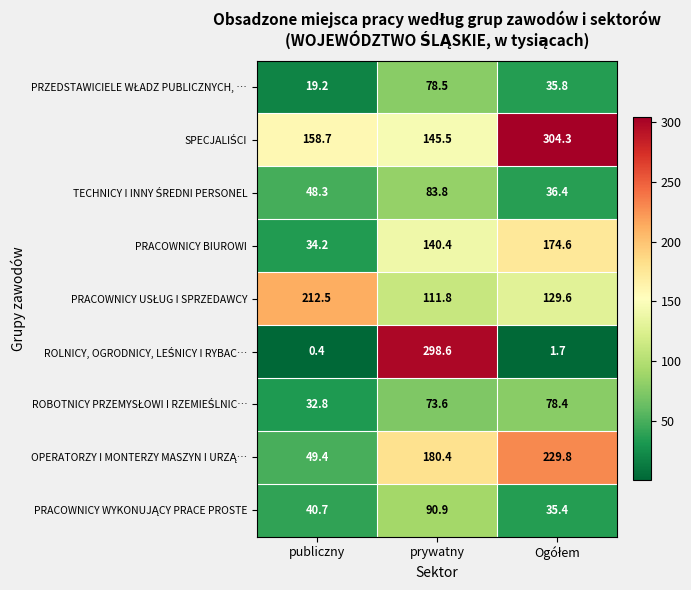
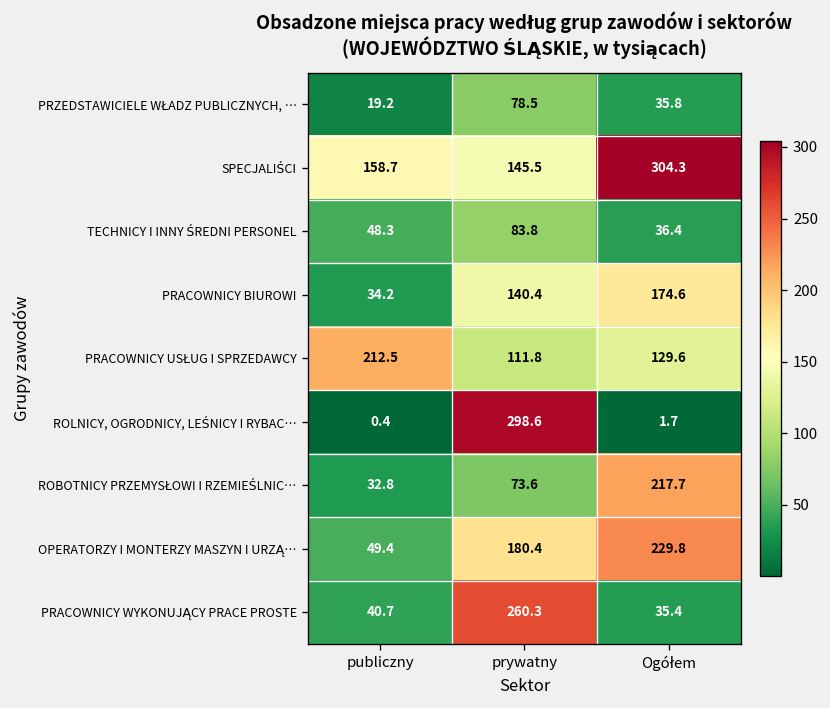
  {
    "PRZEDSTAWICIELE WŁADZ PUBLICZNYCH, …": {
      "publiczny": 19.2,
      "prywatny": 78.5,
      "Ogółem": 35.8
    },
    "SPECJALIŚCI": {
      "publiczny": 158.7,
      "prywatny": 145.5,
      "Ogółem": 304.3
    },
    "TECHNICY I INNY ŚREDNI PERSONEL": {
      "publiczny": 48.3,
      "prywatny": 83.8,
      "Ogółem": 36.4
    },
    "PRACOWNICY BIUROWI": {
      "publiczny": 34.2,
      "prywatny": 140.4,
      "Ogółem": 174.6
    },
    "PRACOWNICY USŁUG I SPRZEDAWCY": {
      "publiczny": 212.5,
      "prywatny": 111.8,
      "Ogółem": 129.6
    },
    "ROLNICY, OGRODNICY, LEŚNICY I RYBAC…": {
      "publiczny": 0.4,
      "prywatny": 298.6,
      "Ogółem": 1.7
    },
    "ROBOTNICY PRZEMYSŁOWI I RZEMIEŚLNIC…": {
      "publiczny": 32.8,
      "prywatny": 73.6,
-     "Ogółem": 78.4
+     "Ogółem": 217.7
    },
    "OPERATORZY I MONTERZY MASZYN I URZĄ…": {
      "publiczny": 49.4,
      "prywatny": 180.4,
      "Ogółem": 229.8
    },
    "PRACOWNICY WYKONUJĄCY PRACE PROSTE": {
      "publiczny": 40.7,
-     "prywatny": 90.9,
+     "prywatny": 260.3,
      "Ogółem": 35.4
    }
  }
